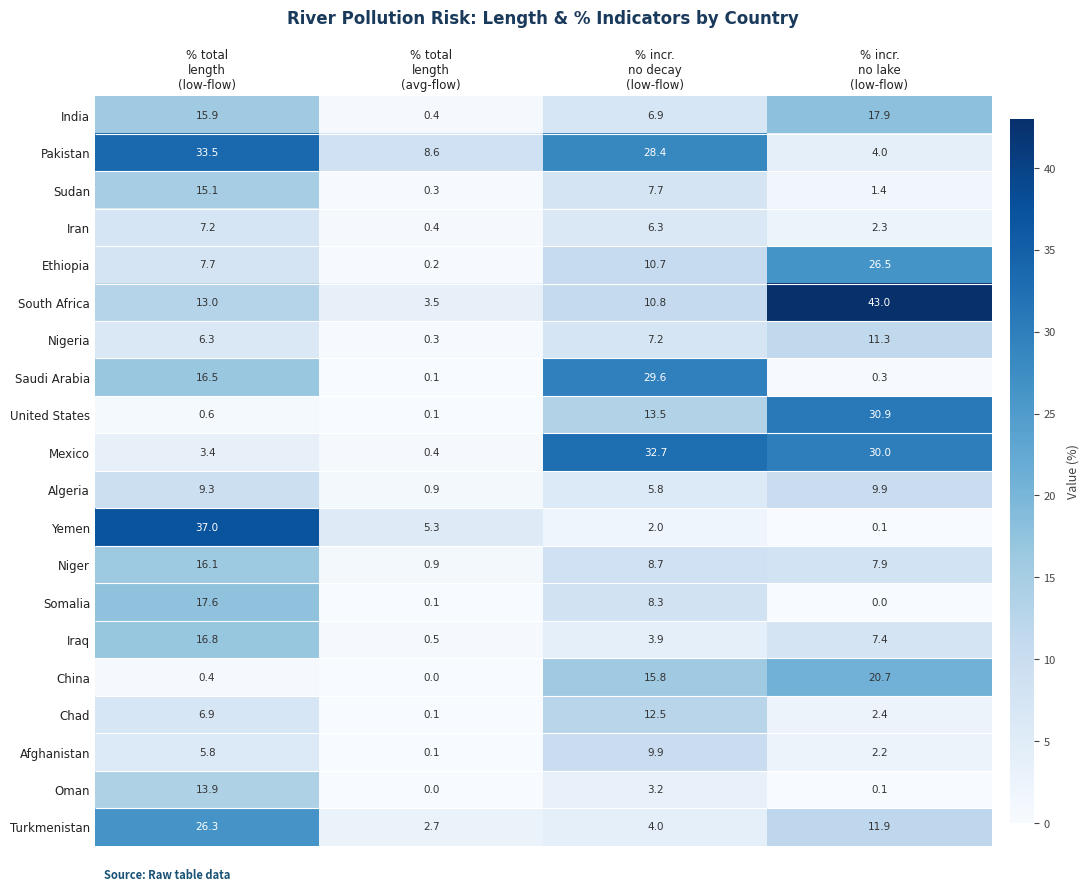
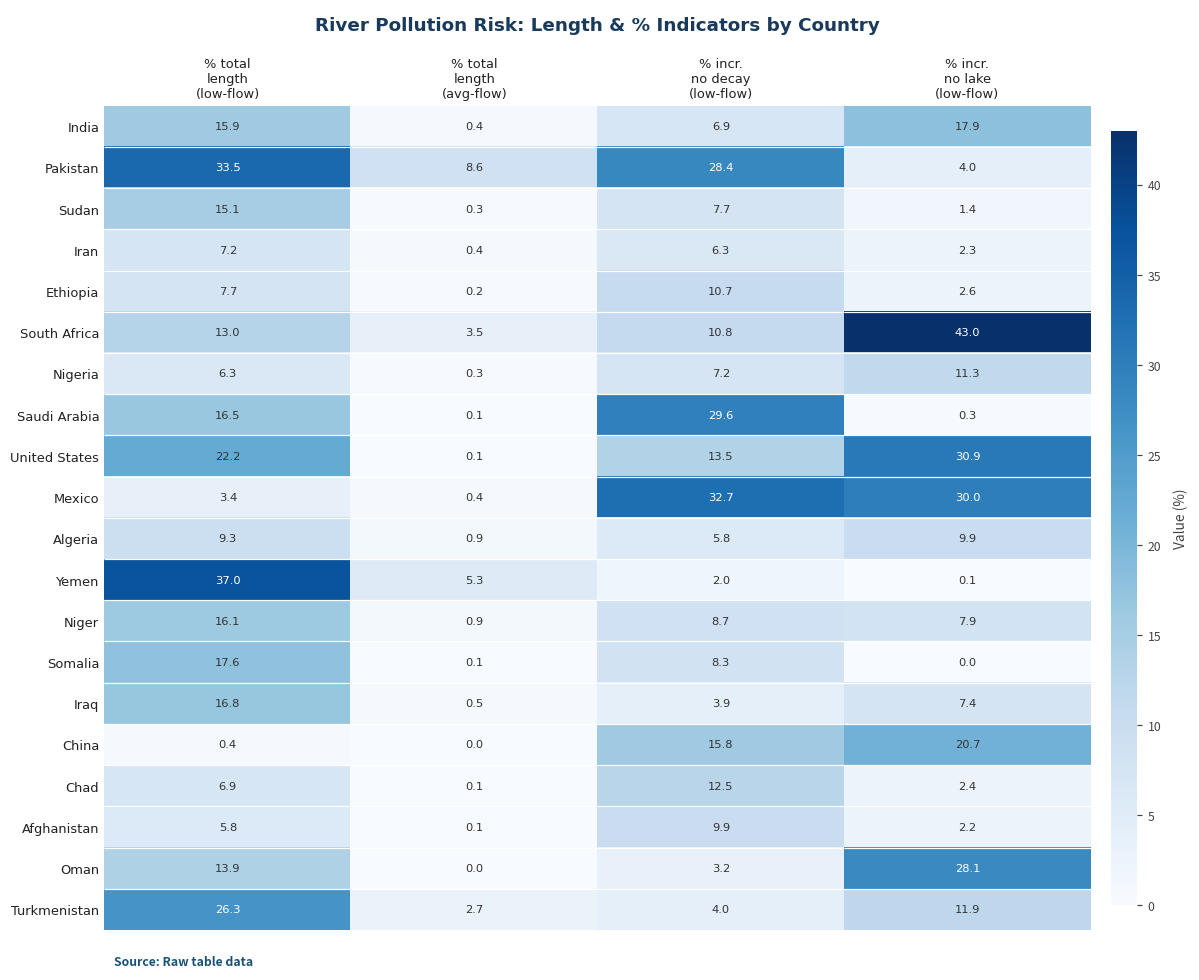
  {
    "India": {
      "% total length (low-flow)": 15.9,
      "% total length (avg-flow)": 0.4,
      "% incr. no decay (low-flow)": 6.9,
      "% incr. no lake (low-flow)": 17.9
    },
    "Pakistan": {
      "% total length (low-flow)": 33.5,
      "% total length (avg-flow)": 8.6,
      "% incr. no decay (low-flow)": 28.4,
      "% incr. no lake (low-flow)": 4.0
    },
    "Sudan": {
      "% total length (low-flow)": 15.1,
      "% total length (avg-flow)": 0.3,
      "% incr. no decay (low-flow)": 7.7,
      "% incr. no lake (low-flow)": 1.4
    },
    "Iran": {
      "% total length (low-flow)": 7.2,
      "% total length (avg-flow)": 0.4,
      "% incr. no decay (low-flow)": 6.3,
      "% incr. no lake (low-flow)": 2.3
    },
    "Ethiopia": {
      "% total length (low-flow)": 7.7,
      "% total length (avg-flow)": 0.2,
      "% incr. no decay (low-flow)": 10.7,
-     "% incr. no lake (low-flow)": 26.5
+     "% incr. no lake (low-flow)": 2.6
    },
    "South Africa": {
      "% total length (low-flow)": 13.0,
      "% total length (avg-flow)": 3.5,
      "% incr. no decay (low-flow)": 10.8,
      "% incr. no lake (low-flow)": 43.0
    },
    "Nigeria": {
      "% total length (low-flow)": 6.3,
      "% total length (avg-flow)": 0.3,
      "% incr. no decay (low-flow)": 7.2,
      "% incr. no lake (low-flow)": 11.3
    },
    "Saudi Arabia": {
      "% total length (low-flow)": 16.5,
      "% total length (avg-flow)": 0.1,
      "% incr. no decay (low-flow)": 29.6,
      "% incr. no lake (low-flow)": 0.3
    },
    "United States": {
-     "% total length (low-flow)": 0.6,
+     "% total length (low-flow)": 22.2,
      "% total length (avg-flow)": 0.1,
      "% incr. no decay (low-flow)": 13.5,
      "% incr. no lake (low-flow)": 30.9
    },
    "Mexico": {
      "% total length (low-flow)": 3.4,
      "% total length (avg-flow)": 0.4,
      "% incr. no decay (low-flow)": 32.7,
      "% incr. no lake (low-flow)": 30.0
    },
    "Algeria": {
      "% total length (low-flow)": 9.3,
      "% total length (avg-flow)": 0.9,
      "% incr. no decay (low-flow)": 5.8,
      "% incr. no lake (low-flow)": 9.9
    },
    "Yemen": {
      "% total length (low-flow)": 37.0,
      "% total length (avg-flow)": 5.3,
      "% incr. no decay (low-flow)": 2.0,
      "% incr. no lake (low-flow)": 0.1
    },
    "Niger": {
      "% total length (low-flow)": 16.1,
      "% total length (avg-flow)": 0.9,
      "% incr. no decay (low-flow)": 8.7,
      "% incr. no lake (low-flow)": 7.9
    },
    "Somalia": {
      "% total length (low-flow)": 17.6,
      "% total length (avg-flow)": 0.1,
      "% incr. no decay (low-flow)": 8.3,
      "% incr. no lake (low-flow)": 0.0
    },
    "Iraq": {
      "% total length (low-flow)": 16.8,
      "% total length (avg-flow)": 0.5,
      "% incr. no decay (low-flow)": 3.9,
      "% incr. no lake (low-flow)": 7.4
    },
    "China": {
      "% total length (low-flow)": 0.4,
      "% total length (avg-flow)": 0.0,
      "% incr. no decay (low-flow)": 15.8,
      "% incr. no lake (low-flow)": 20.7
    },
    "Chad": {
      "% total length (low-flow)": 6.9,
      "% total length (avg-flow)": 0.1,
      "% incr. no decay (low-flow)": 12.5,
      "% incr. no lake (low-flow)": 2.4
    },
    "Afghanistan": {
      "% total length (low-flow)": 5.8,
      "% total length (avg-flow)": 0.1,
      "% incr. no decay (low-flow)": 9.9,
      "% incr. no lake (low-flow)": 2.2
    },
    "Oman": {
      "% total length (low-flow)": 13.9,
      "% total length (avg-flow)": 0.0,
      "% incr. no decay (low-flow)": 3.2,
-     "% incr. no lake (low-flow)": 0.1
+     "% incr. no lake (low-flow)": 28.1
    },
    "Turkmenistan": {
      "% total length (low-flow)": 26.3,
      "% total length (avg-flow)": 2.7,
      "% incr. no decay (low-flow)": 4.0,
      "% incr. no lake (low-flow)": 11.9
    }
  }
